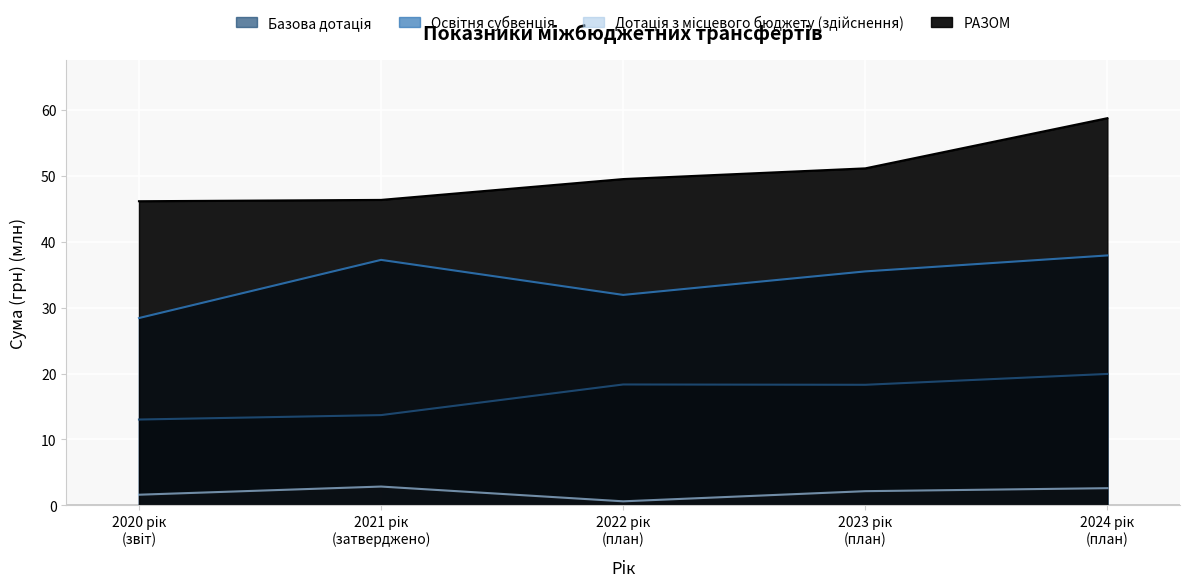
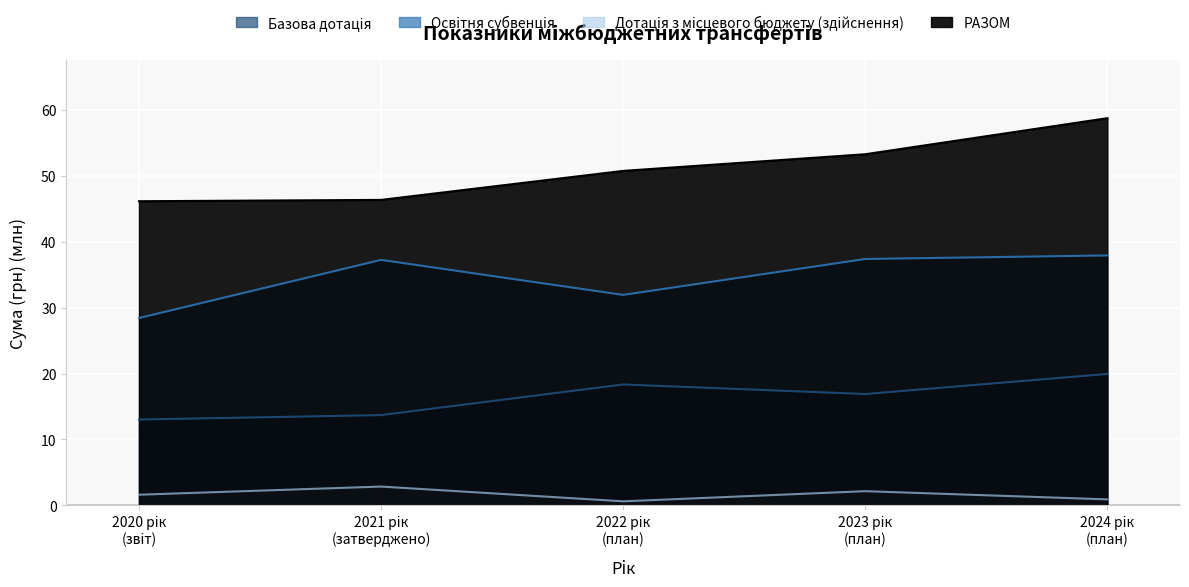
  {
    "Базова дотація": {
      "2020 рік (звіт)": 13,
      "2021 рік (затверджено)": 14,
      "2022 рік (план)": 18,
-     "2023 рік (план)": 18,
+     "2023 рік (план)": 17,
      "2024 рік (план)": 20
    },
    "Освітня субвенція": {
      "2020 рік (звіт)": 28,
      "2021 рік (затверджено)": 37,
      "2022 рік (план)": 32,
-     "2023 рік (план)": 36,
+     "2023 рік (план)": 37,
      "2024 рік (план)": 38
    },
    "Дотація з місцевого бюджету (здійснення)": {
      "2020 рік (звіт)": 2,
      "2021 рік (затверджено)": 3,
      "2022 рік (план)": 1,
      "2023 рік (план)": 2,
-     "2024 рік (план)": 3
+     "2024 рік (план)": 1
    },
    "РАЗОМ": {
      "2020 рік (звіт)": 46,
      "2021 рік (затверджено)": 46,
-     "2022 рік (план)": 50,
-     "2023 рік (план)": 51,
+     "2022 рік (план)": 51,
+     "2023 рік (план)": 53,
      "2024 рік (план)": 59
    }
  }
